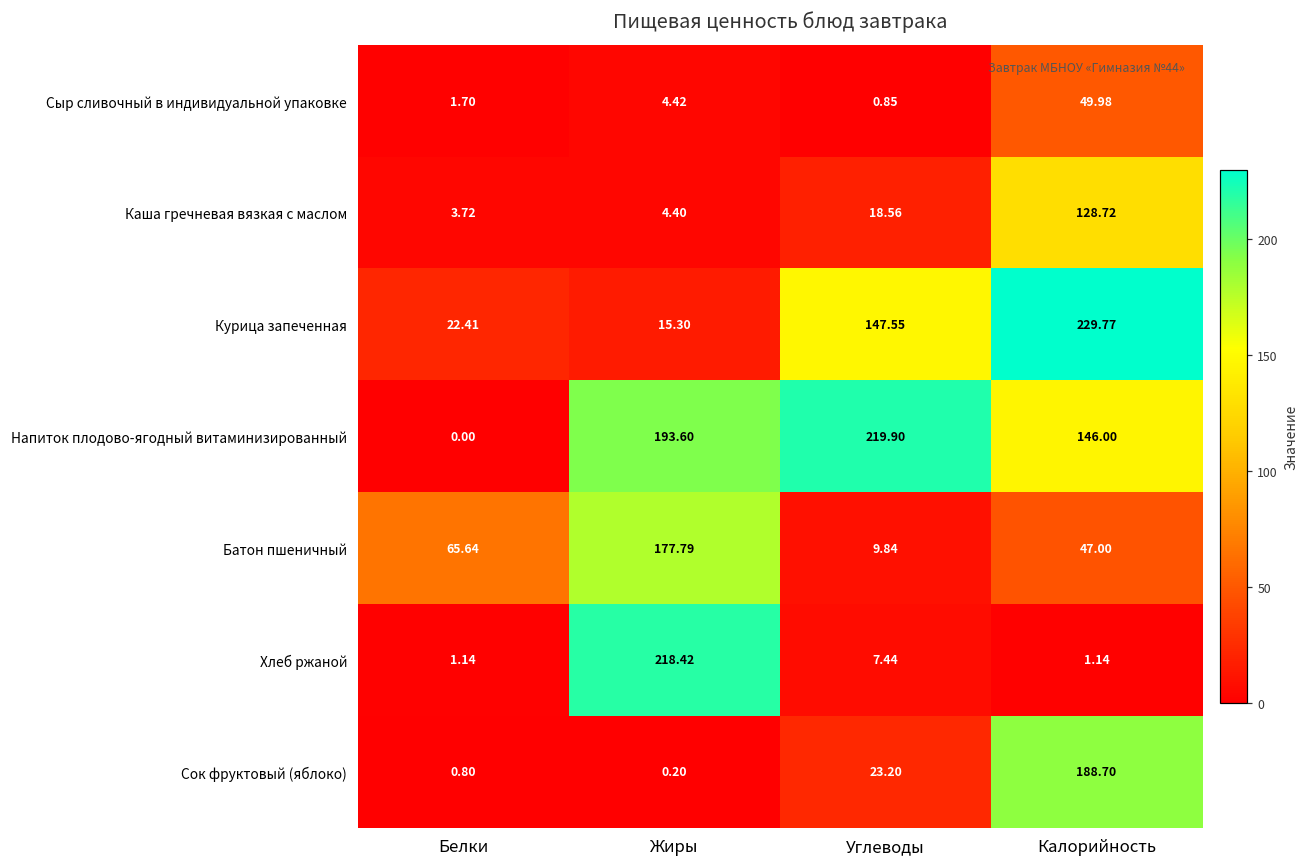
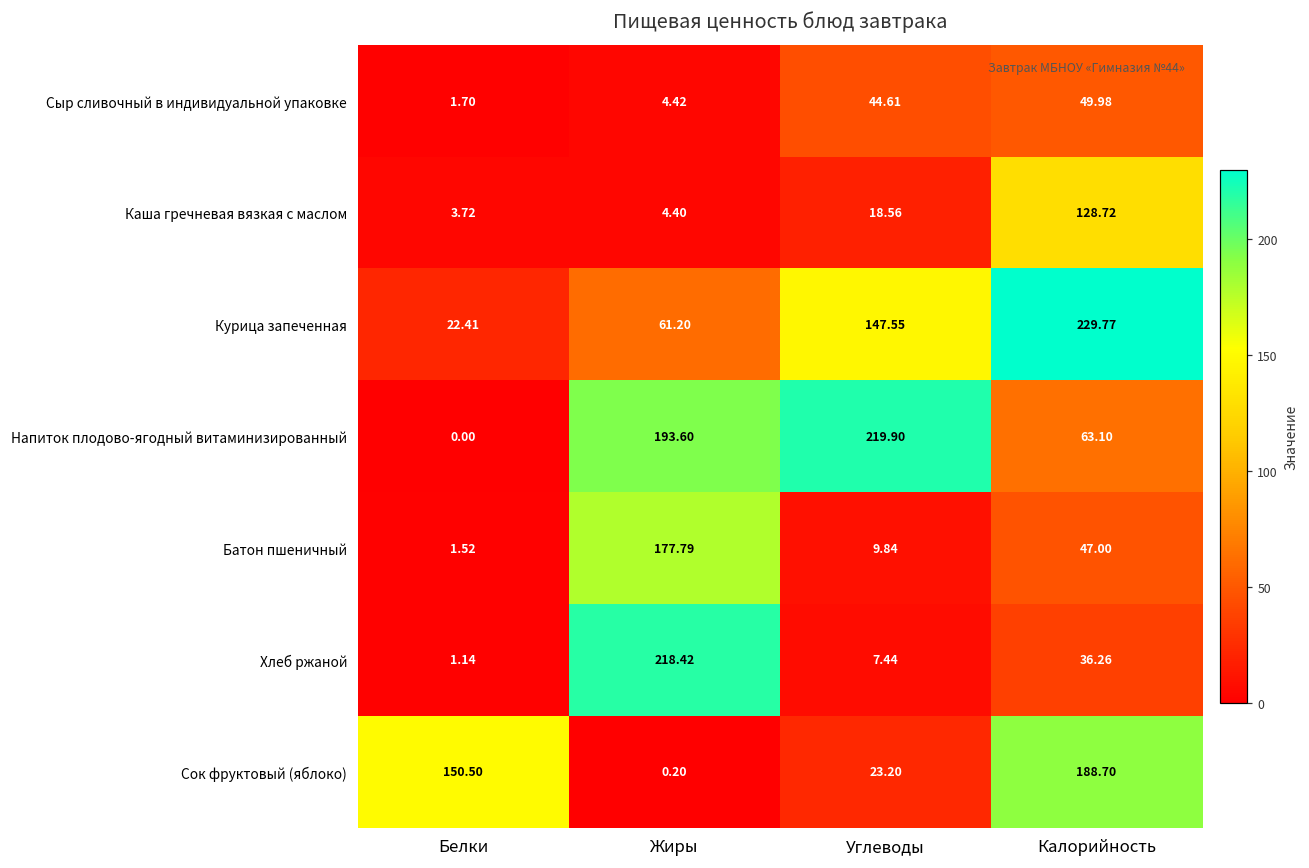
  {
    "Сыр сливочный в индивидуальной упаковке": {
      "Белки": 1.70,
      "Жиры": 4.42,
-     "Углеводы": 0.85
+     "Углеводы": 44.61
    },
    "Каша гречневая вязкая с маслом": {
      "Белки": 3.72,
      "Жиры": 4.40,
      "Углеводы": 18.56,
      "Калорийность": 128.72
    },
    "Курица запеченная": {
      "Белки": 22.41,
-     "Жиры": 15.30,
+     "Жиры": 61.20,
      "Углеводы": 147.55,
      "Калорийность": 229.77
    },
    "Напиток плодово-ягодный витаминизированный": {
      "Белки": 0.00,
      "Жиры": 193.60,
      "Углеводы": 219.90,
-     "Калорийность": 146.00
+     "Калорийность": 63.10
    },
    "Батон пшеничный": {
-     "Белки": 65.64,
+     "Белки": 1.52,
      "Жиры": 177.79,
      "Углеводы": 9.84,
      "Калорийность": 47.00
    },
    "Хлеб ржаной": {
      "Белки": 1.14,
      "Жиры": 218.42,
      "Углеводы": 7.44,
-     "Калорийность": 1.14
+     "Калорийность": 36.26
    },
    "Сок фруктовый (яблоко)": {
-     "Белки": 0.80,
+     "Белки": 150.50,
      "Жиры": 0.20,
      "Углеводы": 23.20,
      "Калорийность": 188.70
    }
  }
